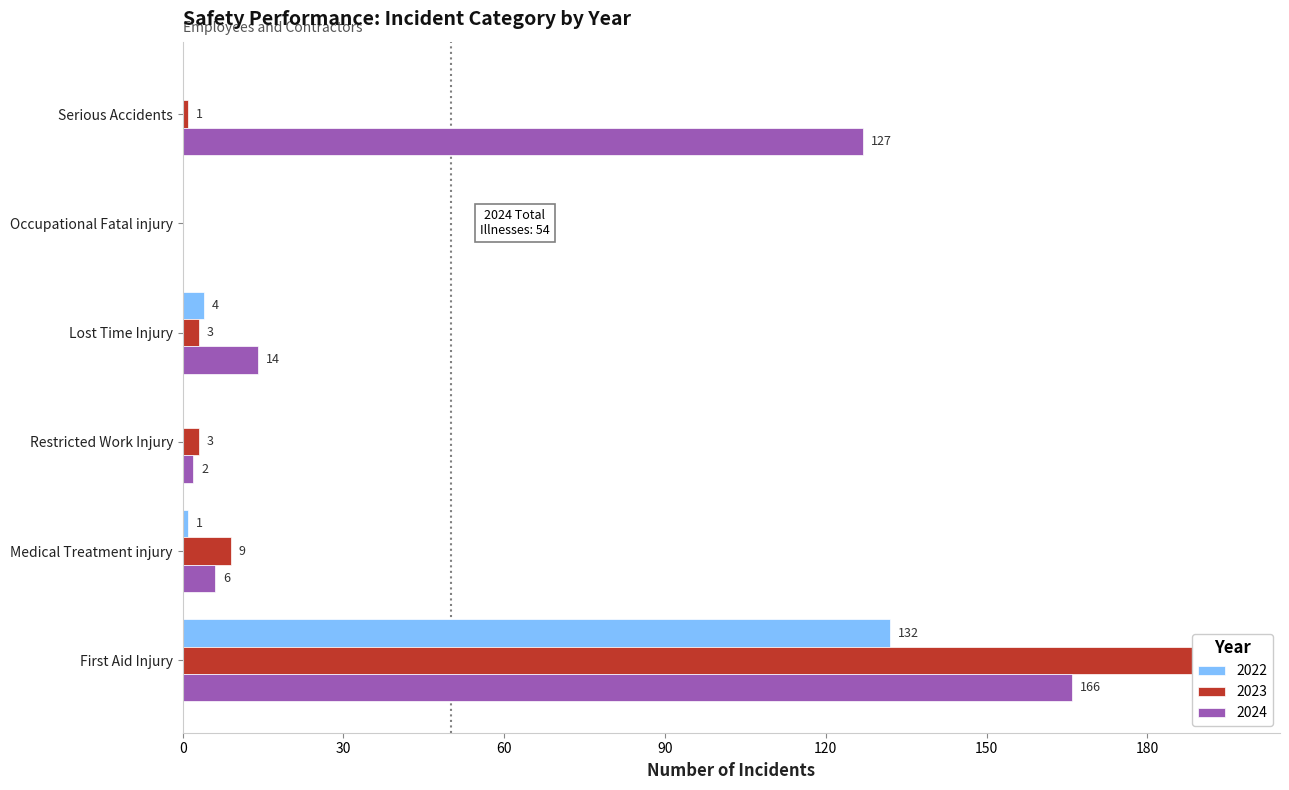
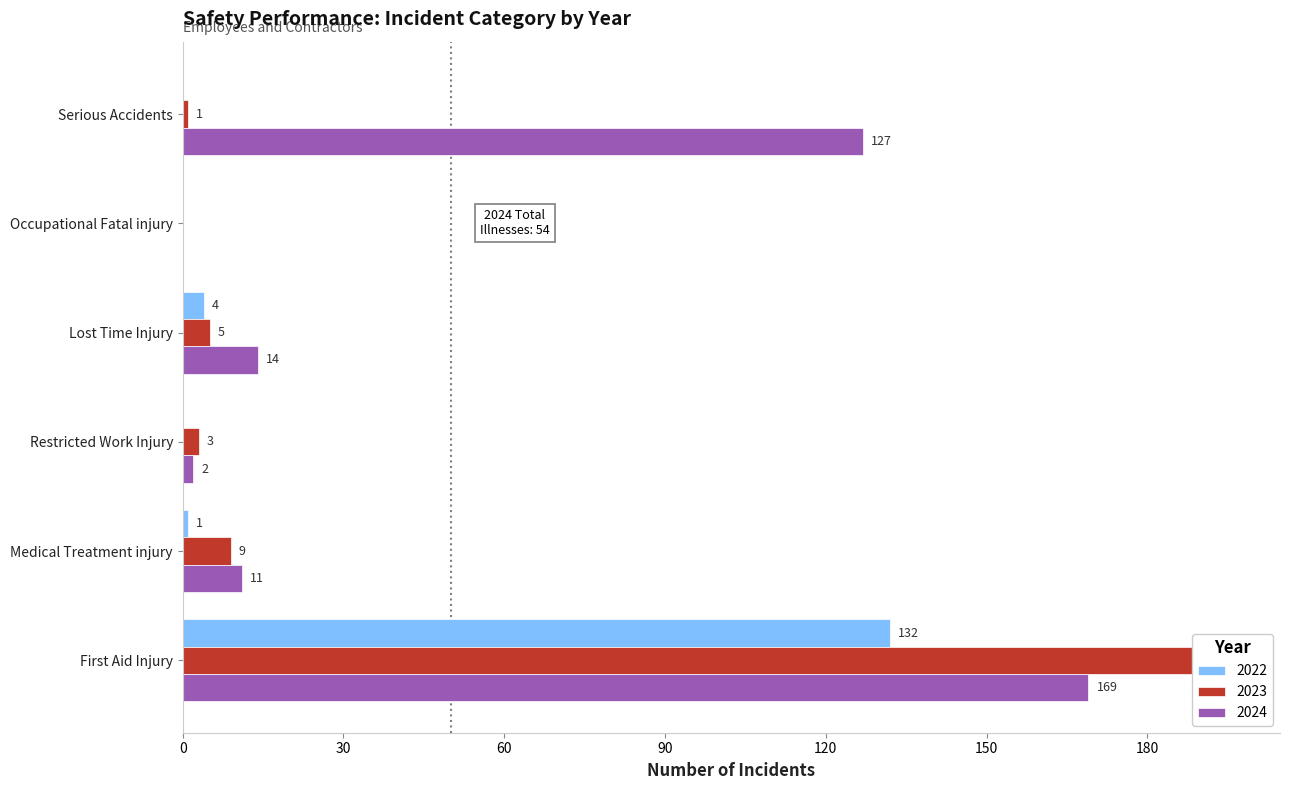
  {
    "2022": {
      "Lost Time Injury": 4,
      "Medical Treatment injury": 1,
      "First Aid Injury": 132
    },
    "2023": {
      "Serious Accidents": 1,
-     "Lost Time Injury": 3,
+     "Lost Time Injury": 5,
      "Restricted Work Injury": 3,
      "Medical Treatment injury": 9
    },
    "2024": {
      "Serious Accidents": 127,
      "Lost Time Injury": 14,
      "Restricted Work Injury": 2,
-     "Medical Treatment injury": 6,
-     "First Aid Injury": 166
+     "Medical Treatment injury": 11,
+     "First Aid Injury": 169
    }
  }
